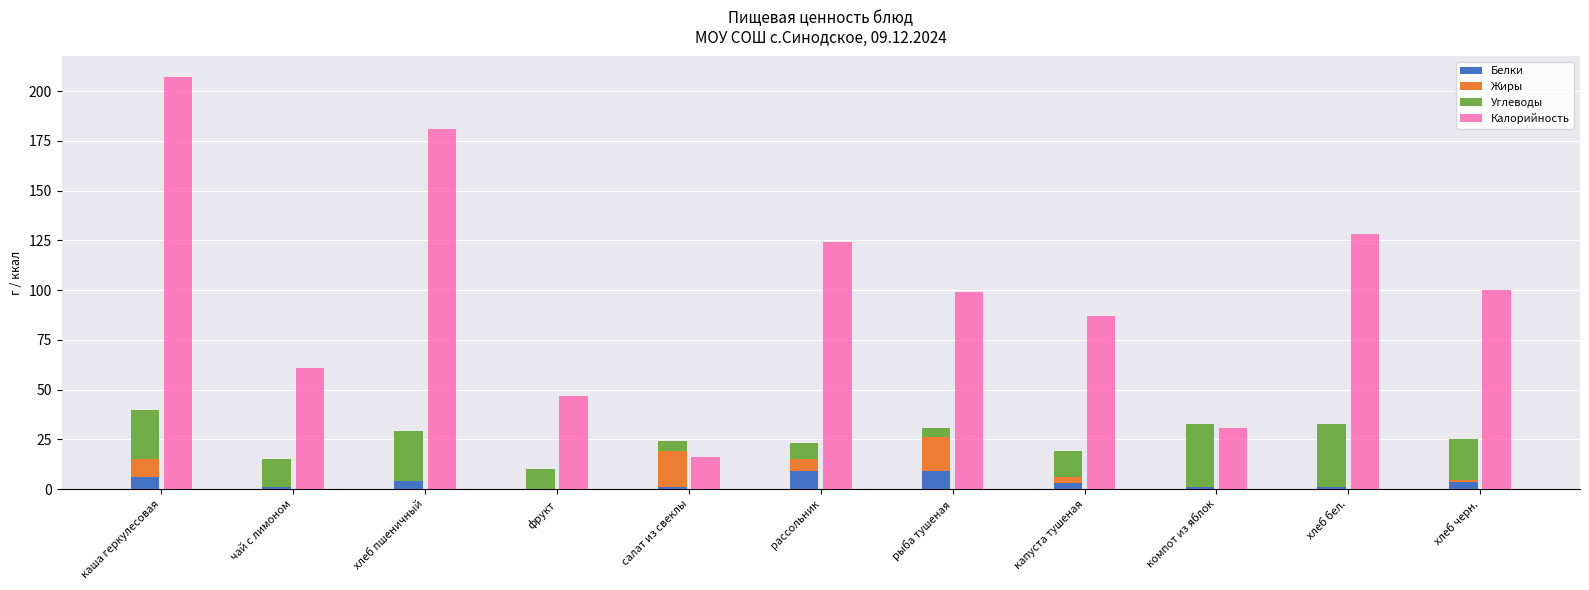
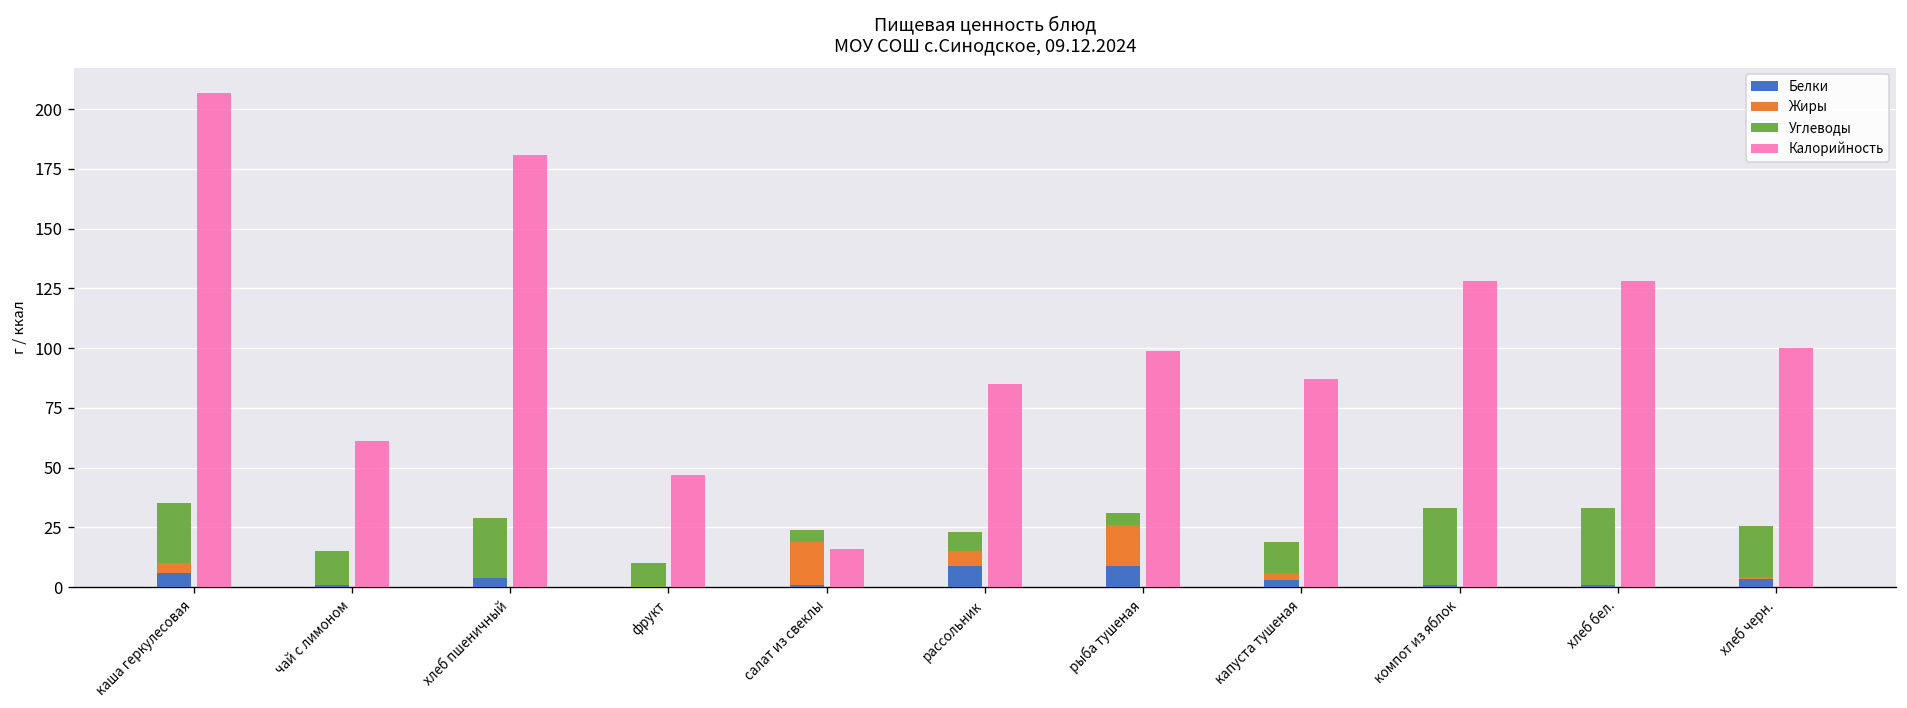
  {
    "Белки": {
      "каша геркулесовая": 6,
      "хлеб пшеничный": 4,
      "фрукт": 0,
      "рассольник": 9,
      "рыба тушеная": 9,
      "капуста тушеная": 3,
      "хлеб черн.": 3
    },
    "Жиры": {
-     "каша геркулесовая": 9,
+     "каша геркулесовая": 4,
      "чай с лимоном": 0,
      "хлеб пшеничный": 0,
      "фрукт": 0,
      "салат из свеклы": 18,
      "рассольник": 6,
      "рыба тушеная": 17,
      "капуста тушеная": 3,
      "компот из яблок": 0,
      "хлеб бел.": 0
    },
    "Углеводы": {
      "каша геркулесовая": 25,
      "чай с лимоном": 14,
      "хлеб пшеничный": 25,
      "фрукт": 10,
      "салат из свеклы": 5,
      "рассольник": 8,
      "рыба тушеная": 5,
      "капуста тушеная": 13,
      "компот из яблок": 32,
      "хлеб бел.": 32,
      "хлеб черн.": 21
    },
    "Калорийность": {
      "каша геркулесовая": 207,
      "чай с лимоном": 61,
      "хлеб пшеничный": 181,
      "фрукт": 47,
      "салат из свеклы": 16,
-     "рассольник": 124,
+     "рассольник": 85,
      "рыба тушеная": 99,
      "капуста тушеная": 87,
-     "компот из яблок": 31,
+     "компот из яблок": 128,
      "хлеб бел.": 128,
      "хлеб черн.": 100
    }
  }
